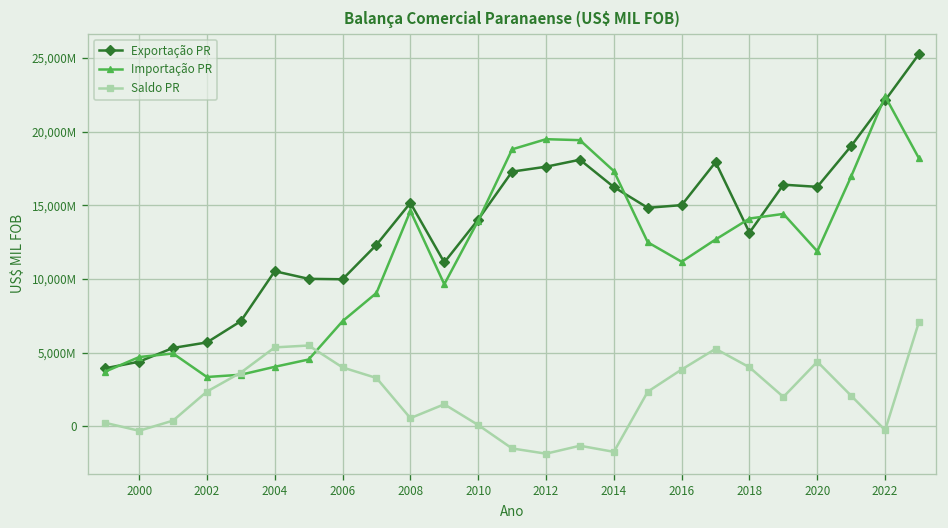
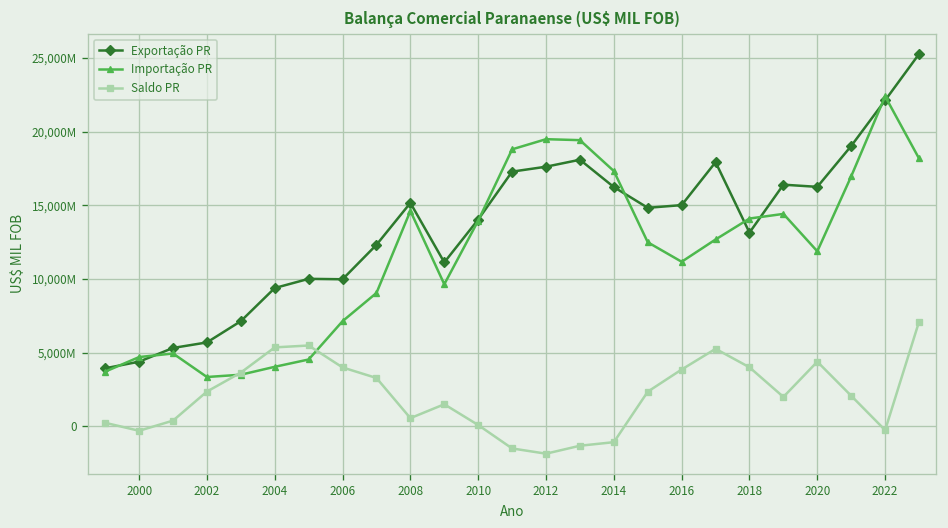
  {
    "Exportação PR": {
      "2000": "4,400,000,000",
      "2002": "5,700,000,000",
-     "2004": "10,500,000,000",
+     "2004": "9,400,000,000",
      "2006": "10,000,000,000",
      "2008": "15,200,000,000",
      "2012": "17,600,000,000",
      "2014": "16,200,000,000",
      "2016": "15,000,000,000",
      "2018": "13,100,000,000",
      "2020": "16,300,000,000",
      "2022": "22,100,000,000"
    },
    "Importação PR": {
      "2000": "4,700,000,000",
      "2002": "3,300,000,000",
      "2004": "4,000,000,000",
      "2006": "7,100,000,000",
      "2008": "14,600,000,000",
      "2012": "19,500,000,000",
      "2014": "17,300,000,000",
      "2016": "11,200,000,000",
      "2018": "14,100,000,000",
      "2020": "11,900,000,000",
      "2022": "22,400,000,000"
    },
    "Saldo PR": {
      "2000": "-300,000,000",
      "2002": "2,300,000,000",
      "2004": "5,400,000,000",
      "2006": "4,000,000,000",
      "2008": "500,000,000",
      "2010": "100,000,000",
      "2012": "-1,900,000,000",
-     "2014": "-1,700,000,000",
+     "2014": "-1,100,000,000",
      "2016": "3,800,000,000",
      "2018": "4,000,000,000",
      "2020": "4,400,000,000",
      "2022": "-300,000,000"
    }
  }
